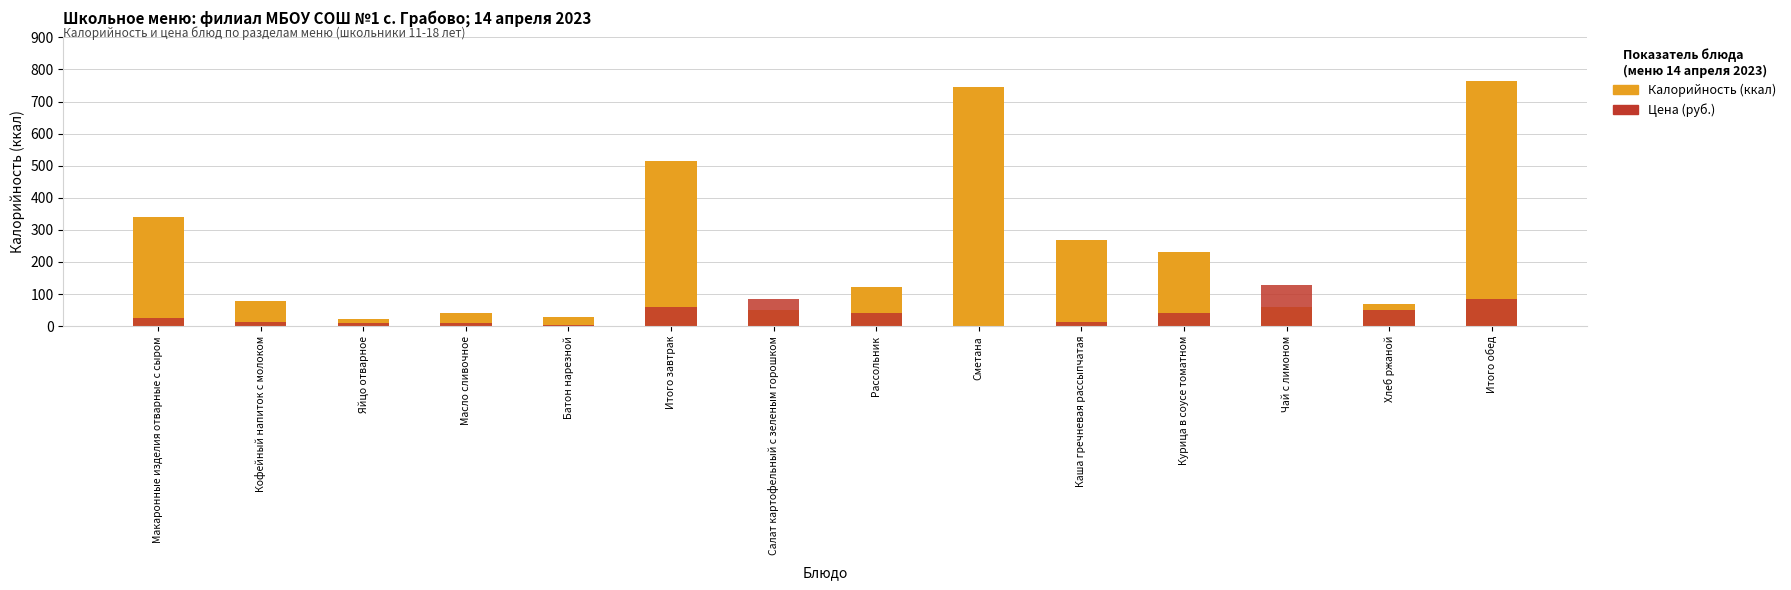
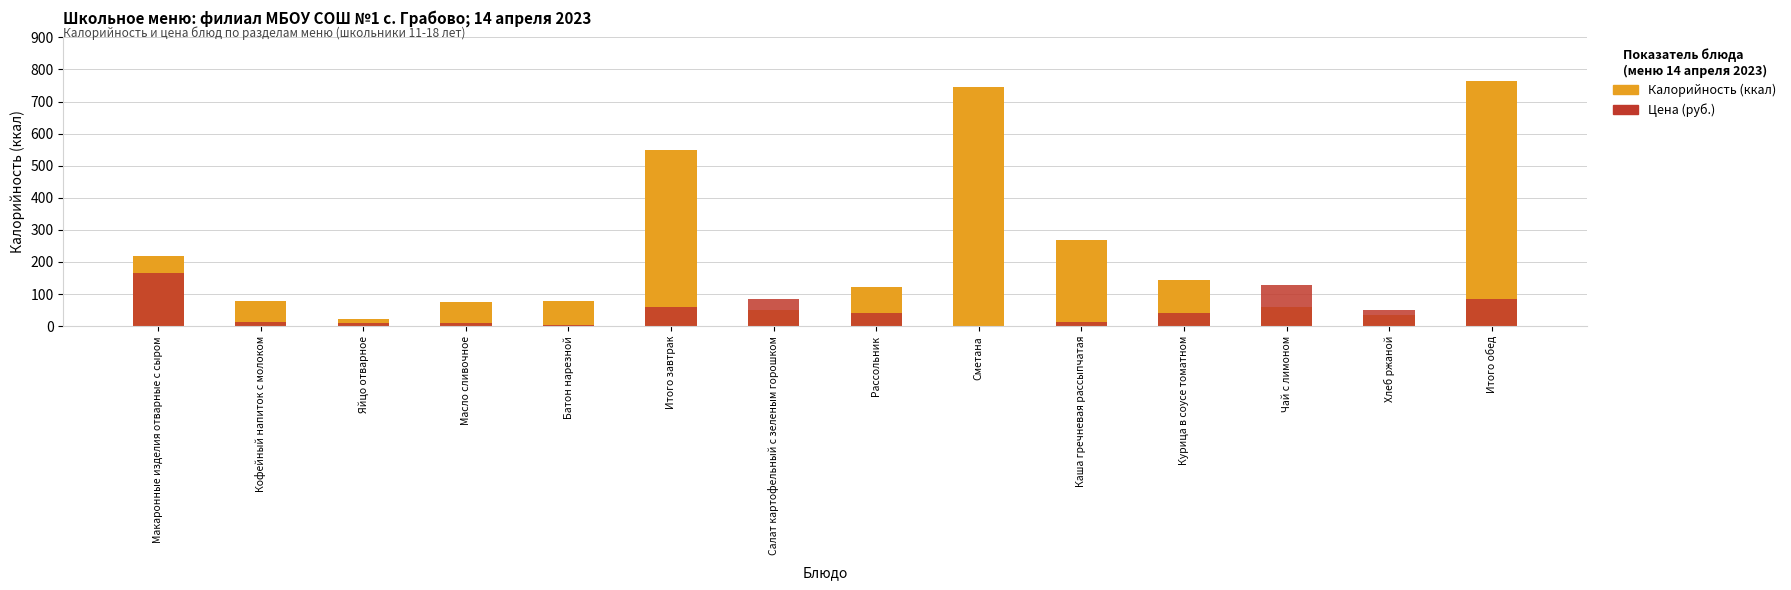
  {
    "Калорийность (ккал)": {
-     "Макаронные изделия отварные с сыром": 340,
+     "Макаронные изделия отварные с сыром": 220,
      "Кофейный напиток с молоком": 80,
      "Яйцо отварное": 20,
-     "Масло сливочное": 40,
-     "Батон нарезной": 30,
-     "Итого завтрак": 520,
+     "Масло сливочное": 70,
+     "Батон нарезной": 80,
+     "Итого завтрак": 550,
      "Рассольник": 120,
      "Сметана": 750,
      "Каша гречневая рассыпчатая": 270,
-     "Курица в соусе томатном": 230,
-     "Хлеб ржаной": 70,
+     "Курица в соусе томатном": 140,
+     "Хлеб ржаной": 30,
      "Итого обед": 770
    },
    "Цена (руб.)": {
-     "Макаронные изделия отварные с сыром": 30,
+     "Макаронные изделия отварные с сыром": 160,
      "Салат картофельный с зеленым горошком": 80,
      "Сметана": 0,
      "Чай с лимоном": 130
    }
  }
